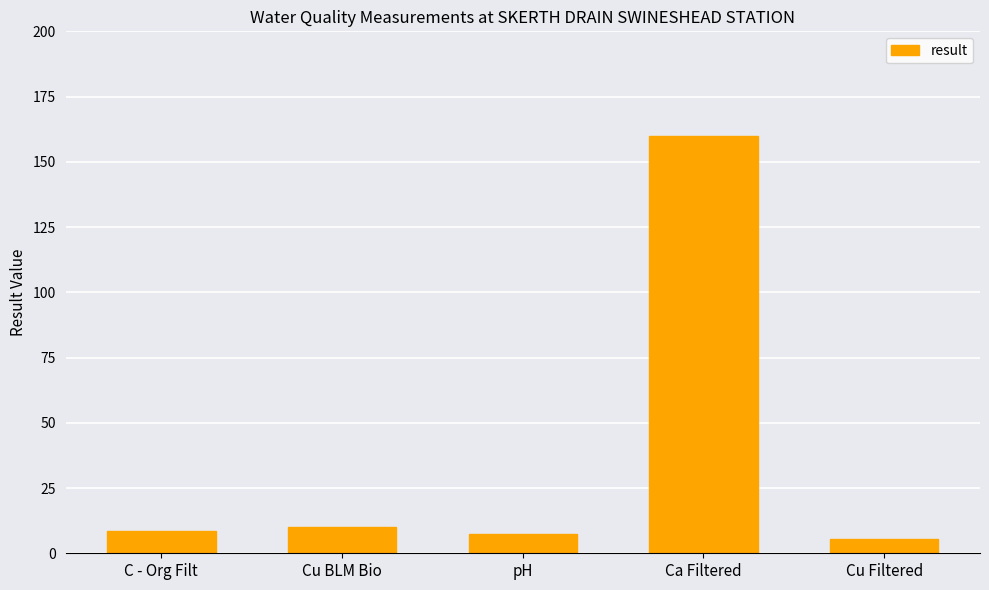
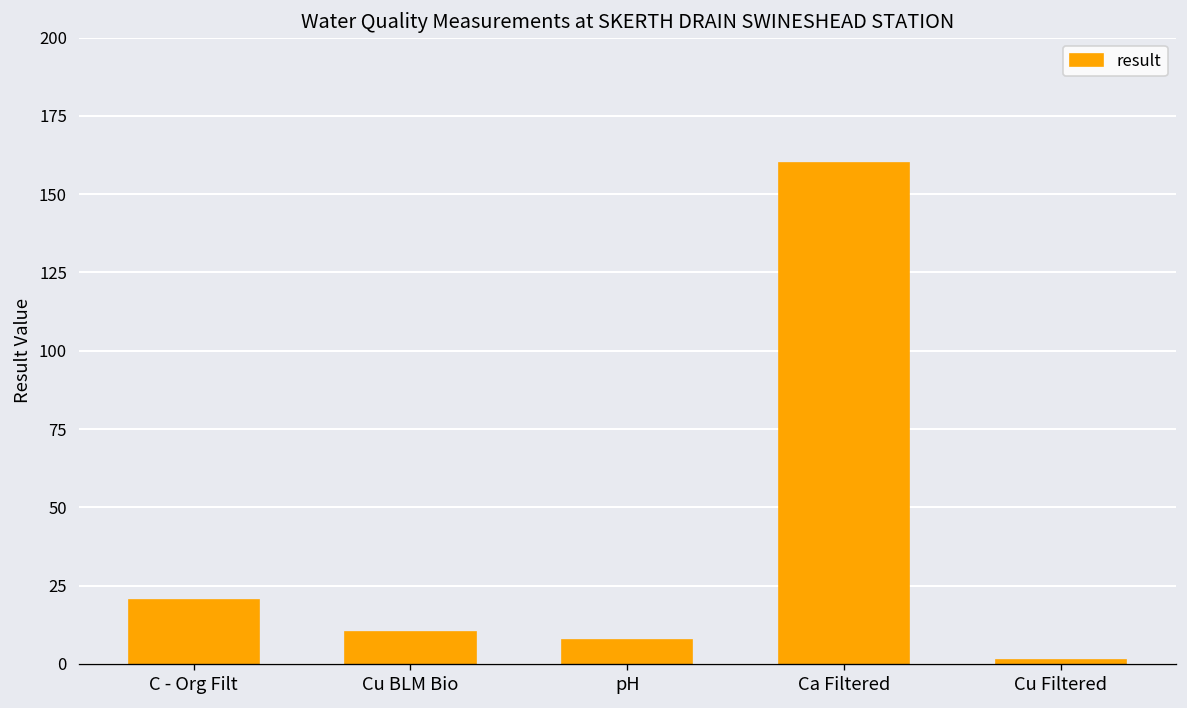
  {
-   "C - Org Filt": 9,
+   "C - Org Filt": 20,
    "Cu BLM Bio": 10,
    "pH": 8,
    "Ca Filtered": 160,
-   "Cu Filtered": 5
+   "Cu Filtered": 1
  }
